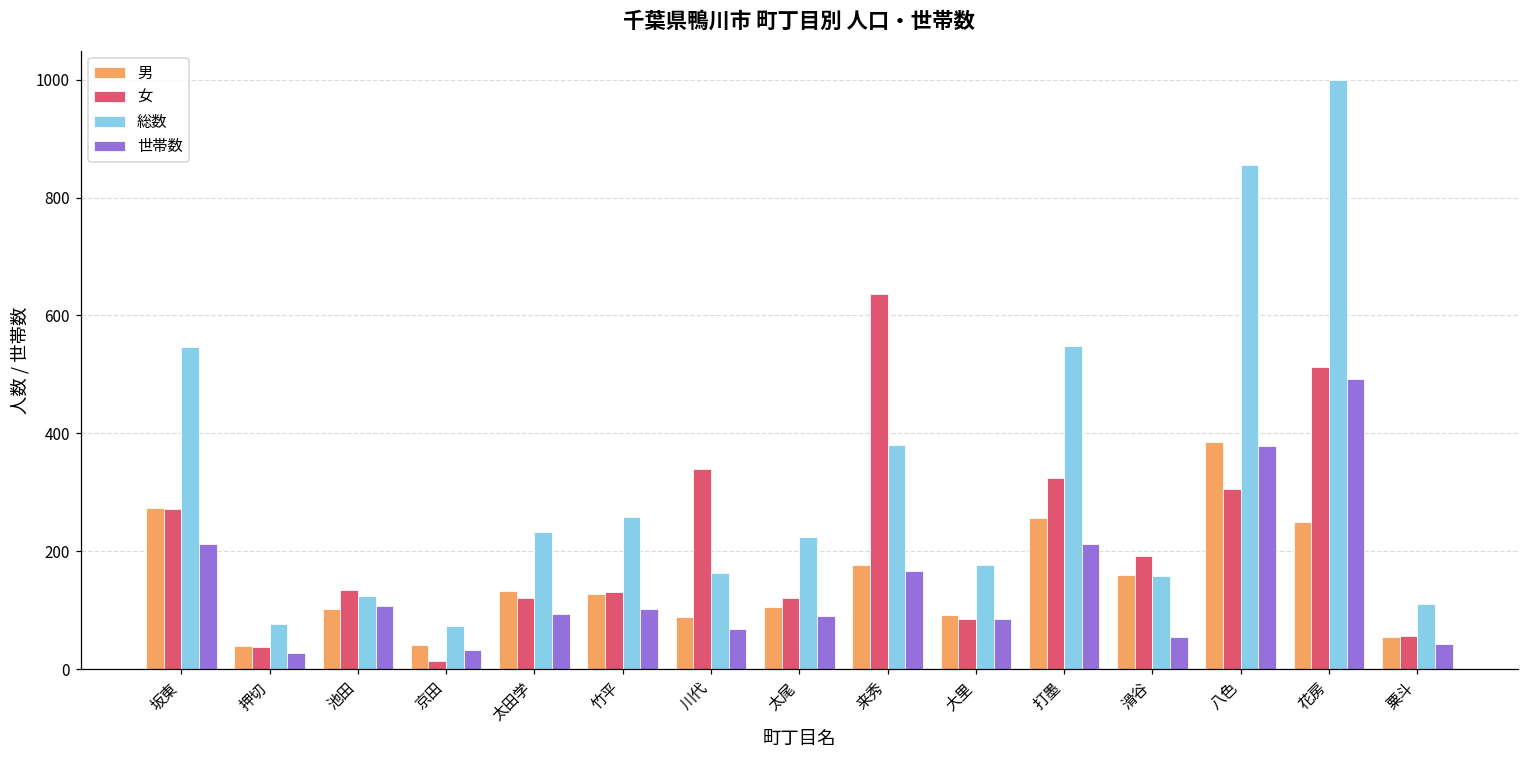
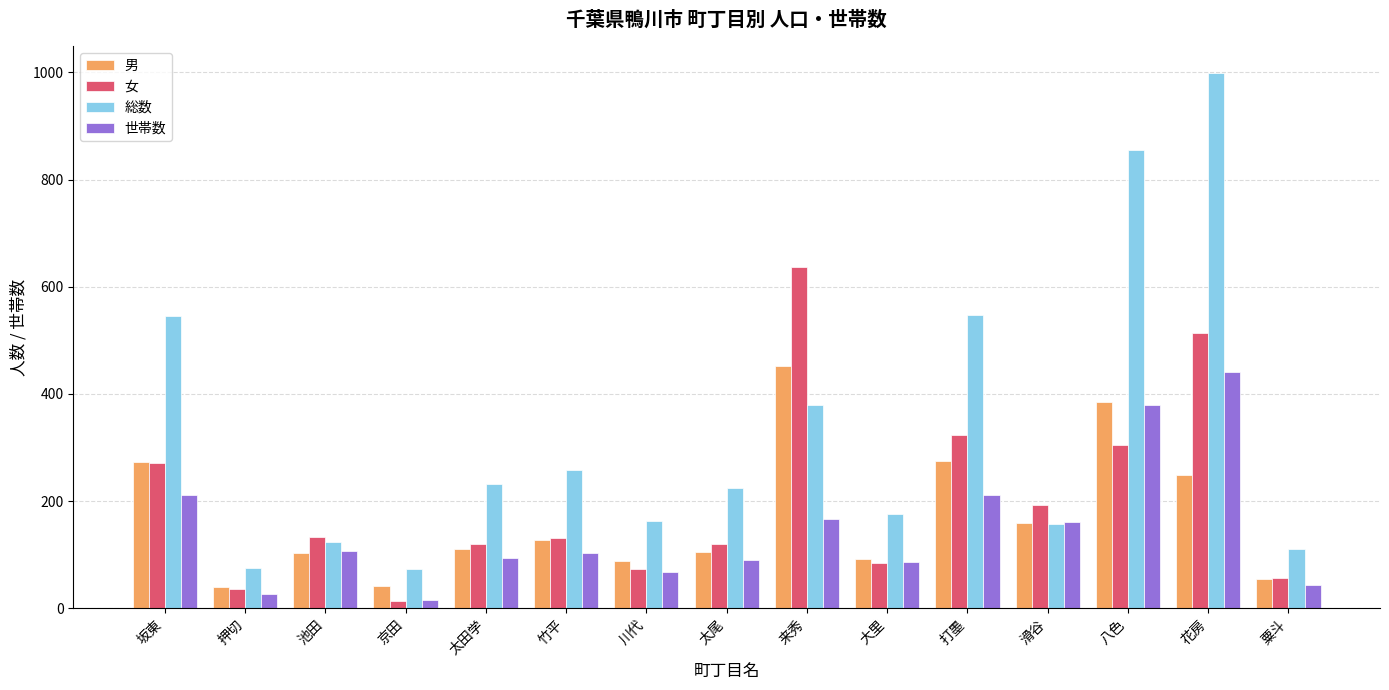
  {
    "男": {
      "坂東": 270,
      "押切": 40,
      "池田": 100,
      "京田": 40,
-     "太田学": 130,
+     "太田学": 110,
      "竹平": 130,
      "川代": 90,
      "太尾": 110,
-     "来秀": 180,
+     "来秀": 450,
      "大里": 90,
-     "打墨": 260,
+     "打墨": 280,
      "滑谷": 160,
      "八色": 390,
      "花房": 250,
      "粟斗": 60
    },
    "女": {
      "坂東": 270,
      "押切": 40,
      "池田": 130,
      "京田": 10,
      "太田学": 120,
      "竹平": 130,
-     "川代": 340,
+     "川代": 70,
      "太尾": 120,
      "来秀": 640,
      "大里": 90,
      "打墨": 320,
      "滑谷": 190,
      "八色": 310,
      "花房": 510,
      "粟斗": 60
    },
    "総数": {
      "坂東": 550,
      "押切": 80,
      "池田": 120,
      "京田": 70,
      "太田学": 230,
      "竹平": 260,
      "川代": 160,
      "太尾": 230,
      "来秀": 380,
      "大里": 180,
      "打墨": 550,
      "滑谷": 160,
      "八色": 860,
      "花房": 1000,
      "粟斗": 110
    },
    "世帯数": {
      "坂東": 210,
      "押切": 30,
      "池田": 110,
-     "京田": 30,
+     "京田": 20,
      "太田学": 90,
      "竹平": 100,
      "川代": 70,
      "太尾": 90,
      "来秀": 170,
      "大里": 90,
      "打墨": 210,
-     "滑谷": 50,
+     "滑谷": 160,
      "八色": 380,
-     "花房": 490,
+     "花房": 440,
      "粟斗": 40
    }
  }
